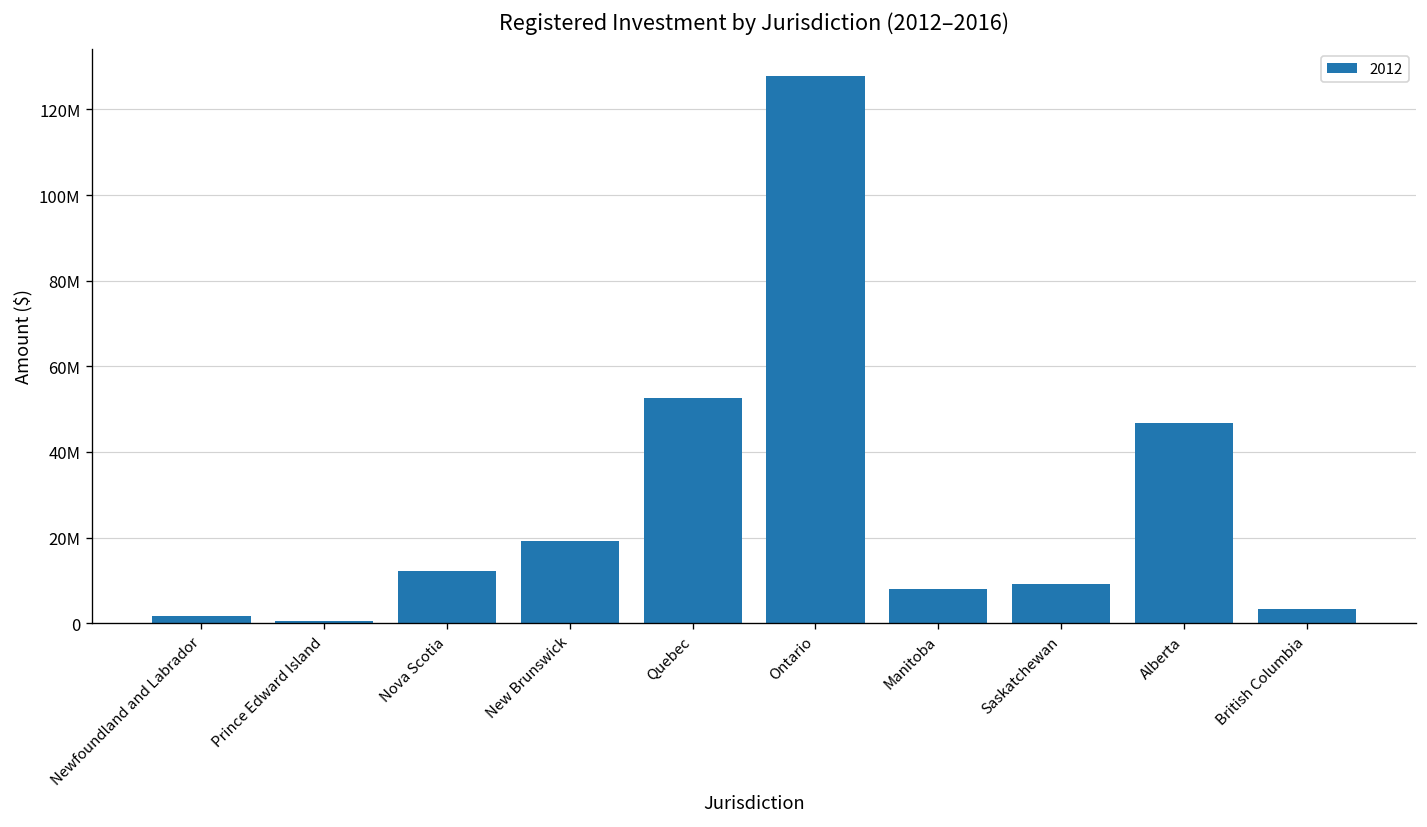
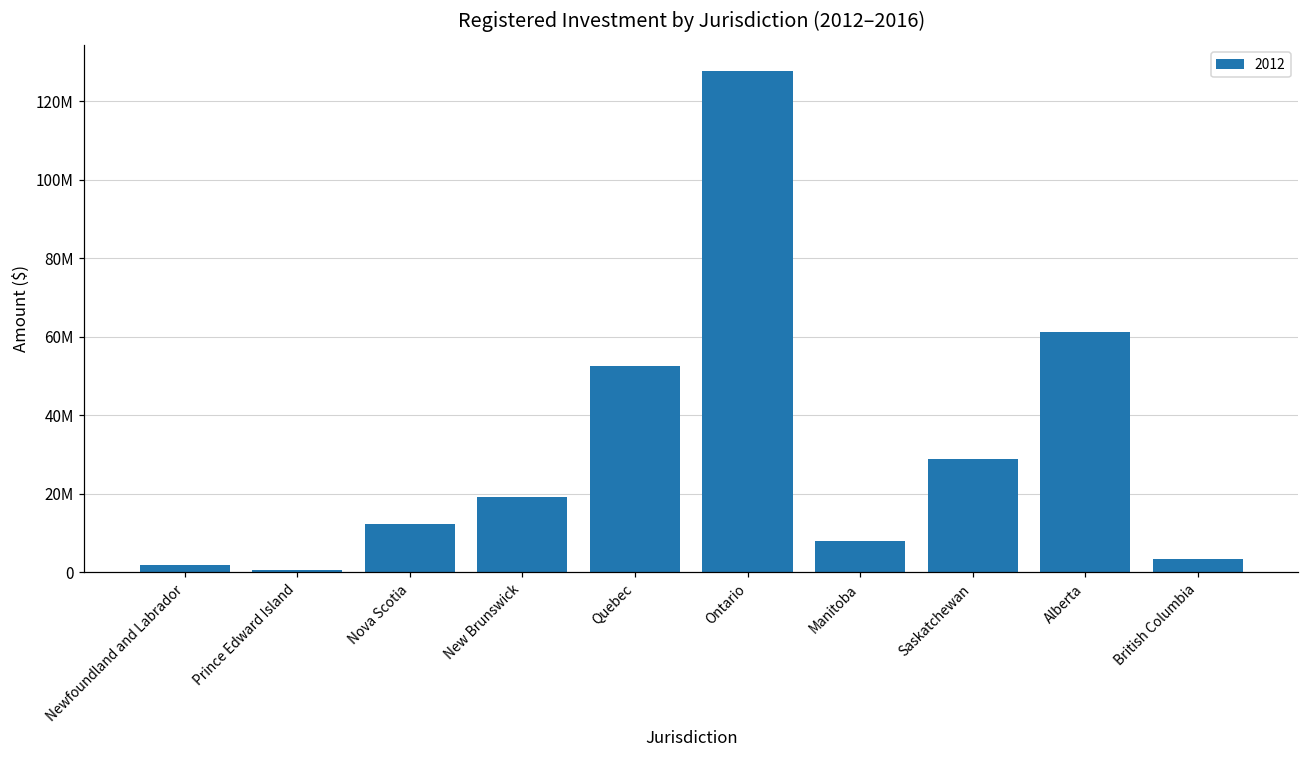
  {
    "Newfoundland and Labrador": 2000000,
    "Nova Scotia": 12000000,
    "New Brunswick": 19000000,
    "Quebec": 53000000,
    "Ontario": 128000000,
    "Manitoba": 8000000,
-   "Saskatchewan": 9000000,
-   "Alberta": 47000000,
+   "Saskatchewan": 29000000,
+   "Alberta": 61000000,
    "British Columbia": 3000000
  }
